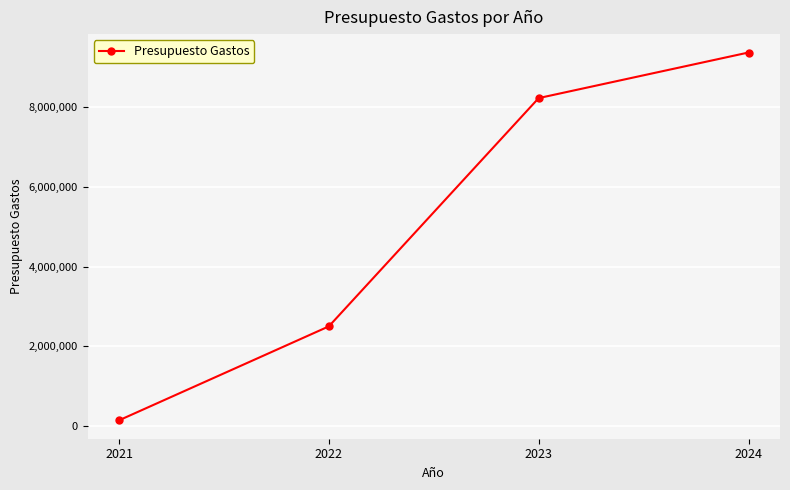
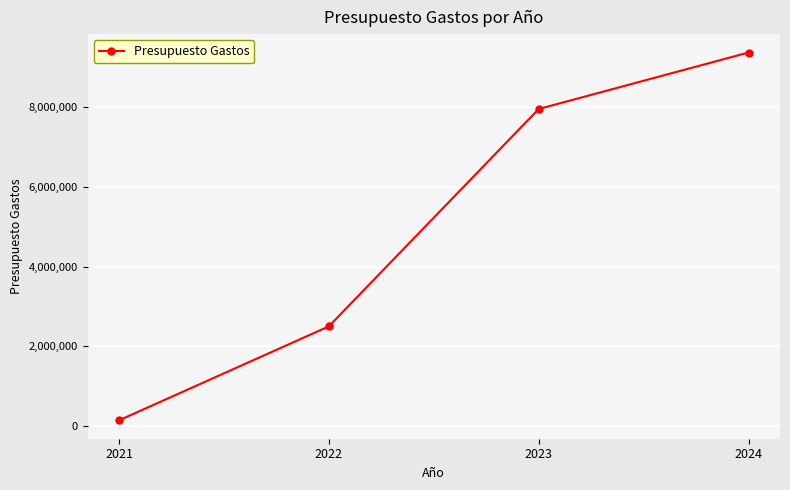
  {
    "2021": "100,000",
    "2022": "2,500,000",
-   "2023": "8,200,000",
+   "2023": "8,000,000",
    "2024": "9,400,000"
  }
